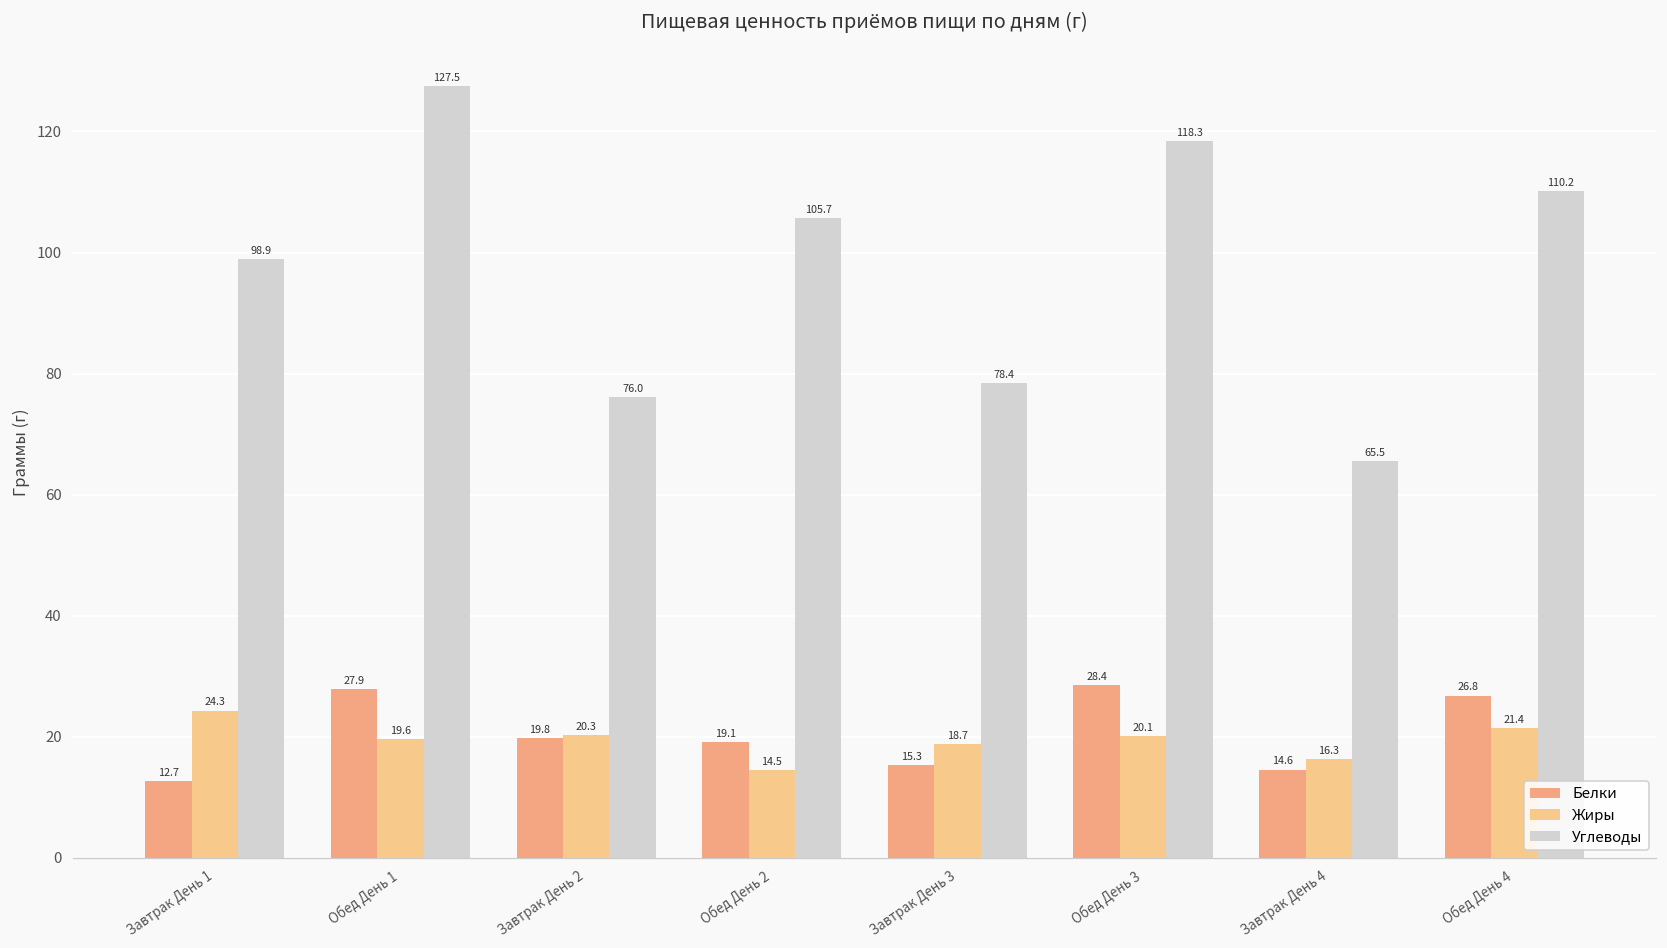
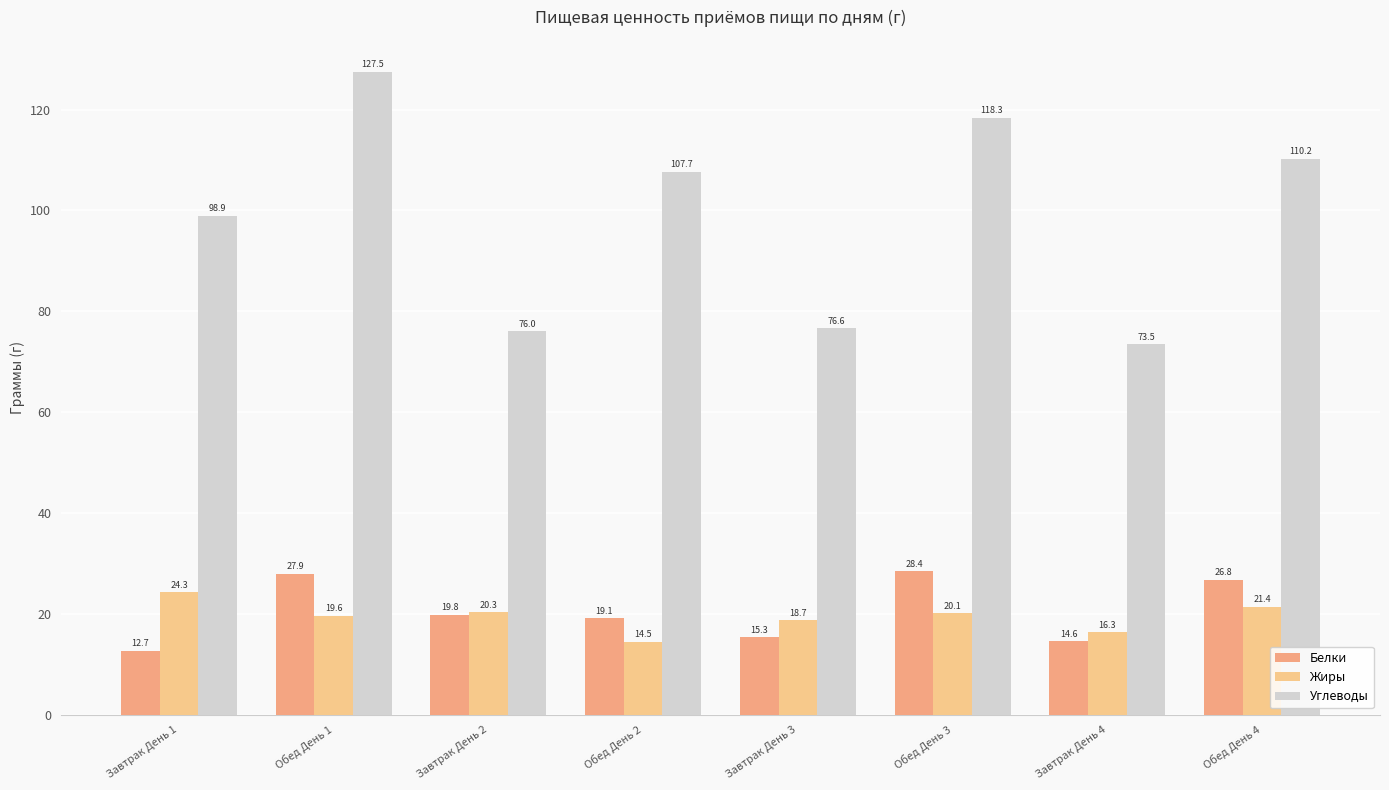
  {
    "Углеводы": {
      "Завтрак День 1": 98.9,
      "Обед День 1": 127.5,
      "Завтрак День 2": 76.0,
-     "Обед День 2": 105.7,
-     "Завтрак День 3": 78.4,
+     "Обед День 2": 107.7,
+     "Завтрак День 3": 76.6,
      "Обед День 3": 118.3,
-     "Завтрак День 4": 65.5,
+     "Завтрак День 4": 73.5,
      "Обед День 4": 110.2
    }
  }
